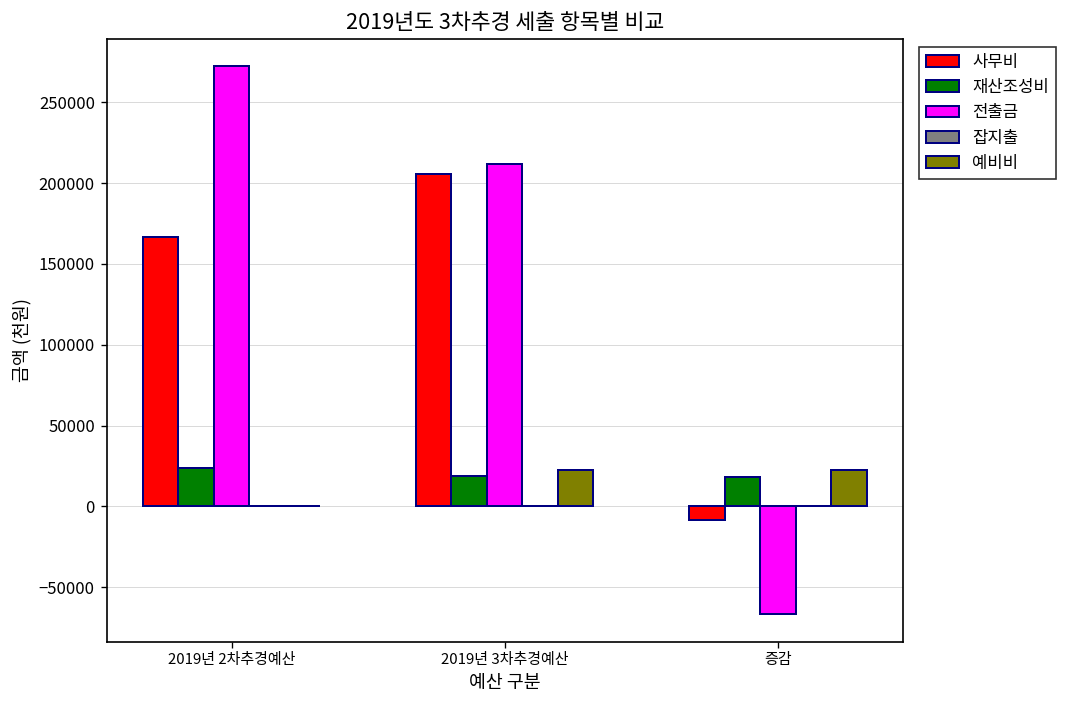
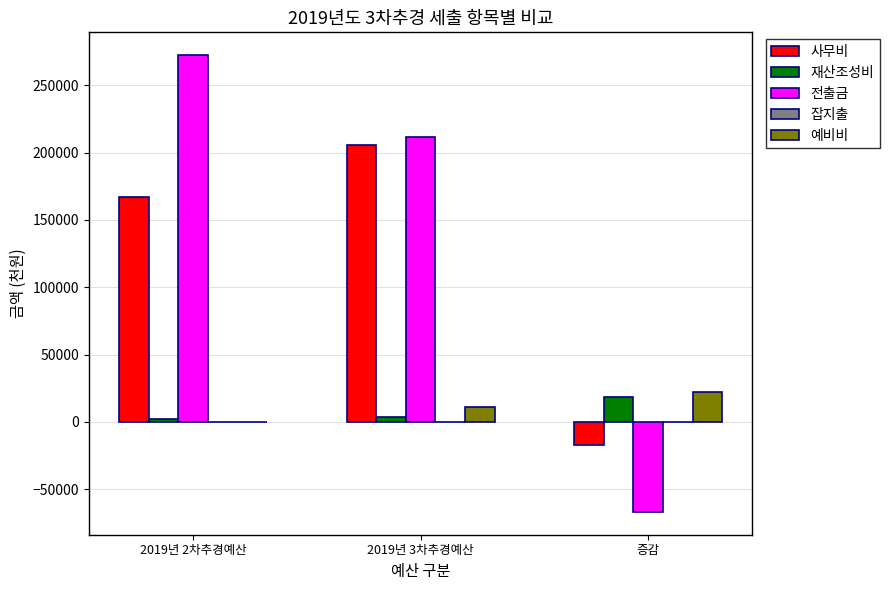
  {
    "사무비": {
      "2019년 2차추경예산": 167000,
      "2019년 3차추경예산": 206000,
-     "증감": -9000
+     "증감": -17000
    },
    "재산조성비": {
-     "2019년 2차추경예산": 24000,
-     "2019년 3차추경예산": 19000,
+     "2019년 2차추경예산": 2000,
+     "2019년 3차추경예산": 4000,
      "증감": 18000
    },
    "전출금": {
      "2019년 2차추경예산": 272000,
      "2019년 3차추경예산": 212000,
      "증감": -67000
    },
    "잡지출": {
      "증감": 0
    },
    "예비비": {
      "2019년 2차추경예산": 0,
-     "2019년 3차추경예산": 23000,
+     "2019년 3차추경예산": 11000,
      "증감": 23000
    }
  }
